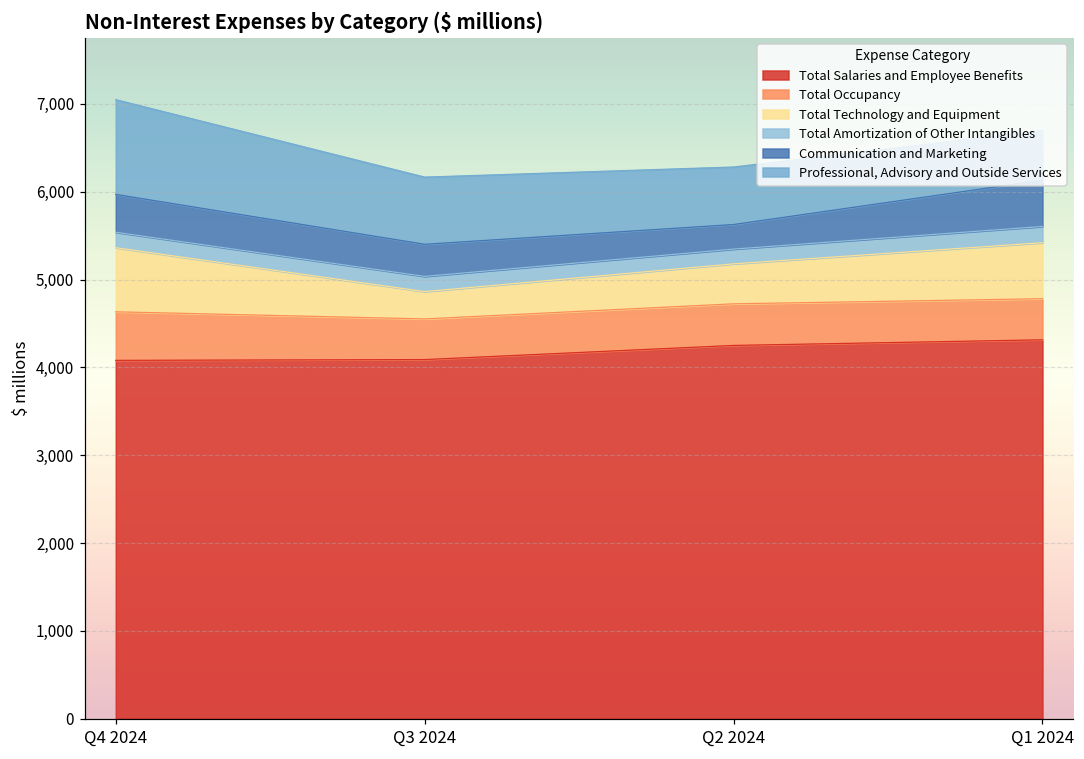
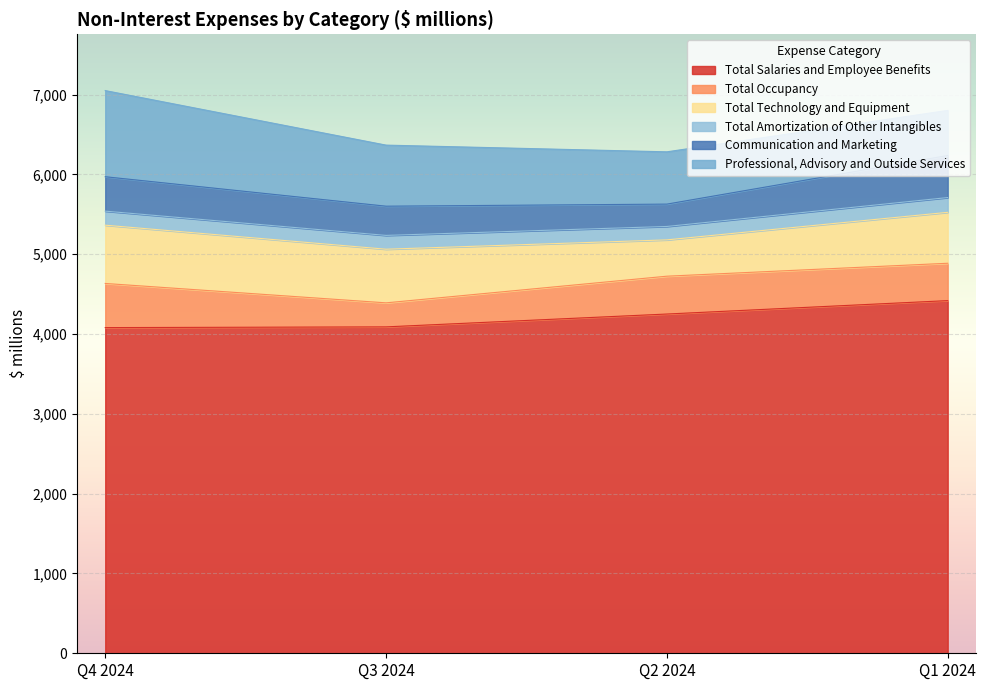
  {
    "Total Salaries and Employee Benefits": {
      "Q4 2024": "4,100",
      "Q3 2024": "4,100",
      "Q2 2024": "4,300",
-     "Q1 2024": "4,300"
+     "Q1 2024": "4,400"
    },
    "Total Occupancy": {
      "Q4 2024": "600",
-     "Q3 2024": "500",
+     "Q3 2024": "300",
      "Q2 2024": "500",
      "Q1 2024": "500"
    },
    "Total Technology and Equipment": {
      "Q4 2024": "700",
-     "Q3 2024": "300",
+     "Q3 2024": "700",
      "Q2 2024": "500",
      "Q1 2024": "600"
    },
    "Communication and Marketing": {
      "Q4 2024": "400",
      "Q3 2024": "400",
      "Q2 2024": "300"
    }
  }
